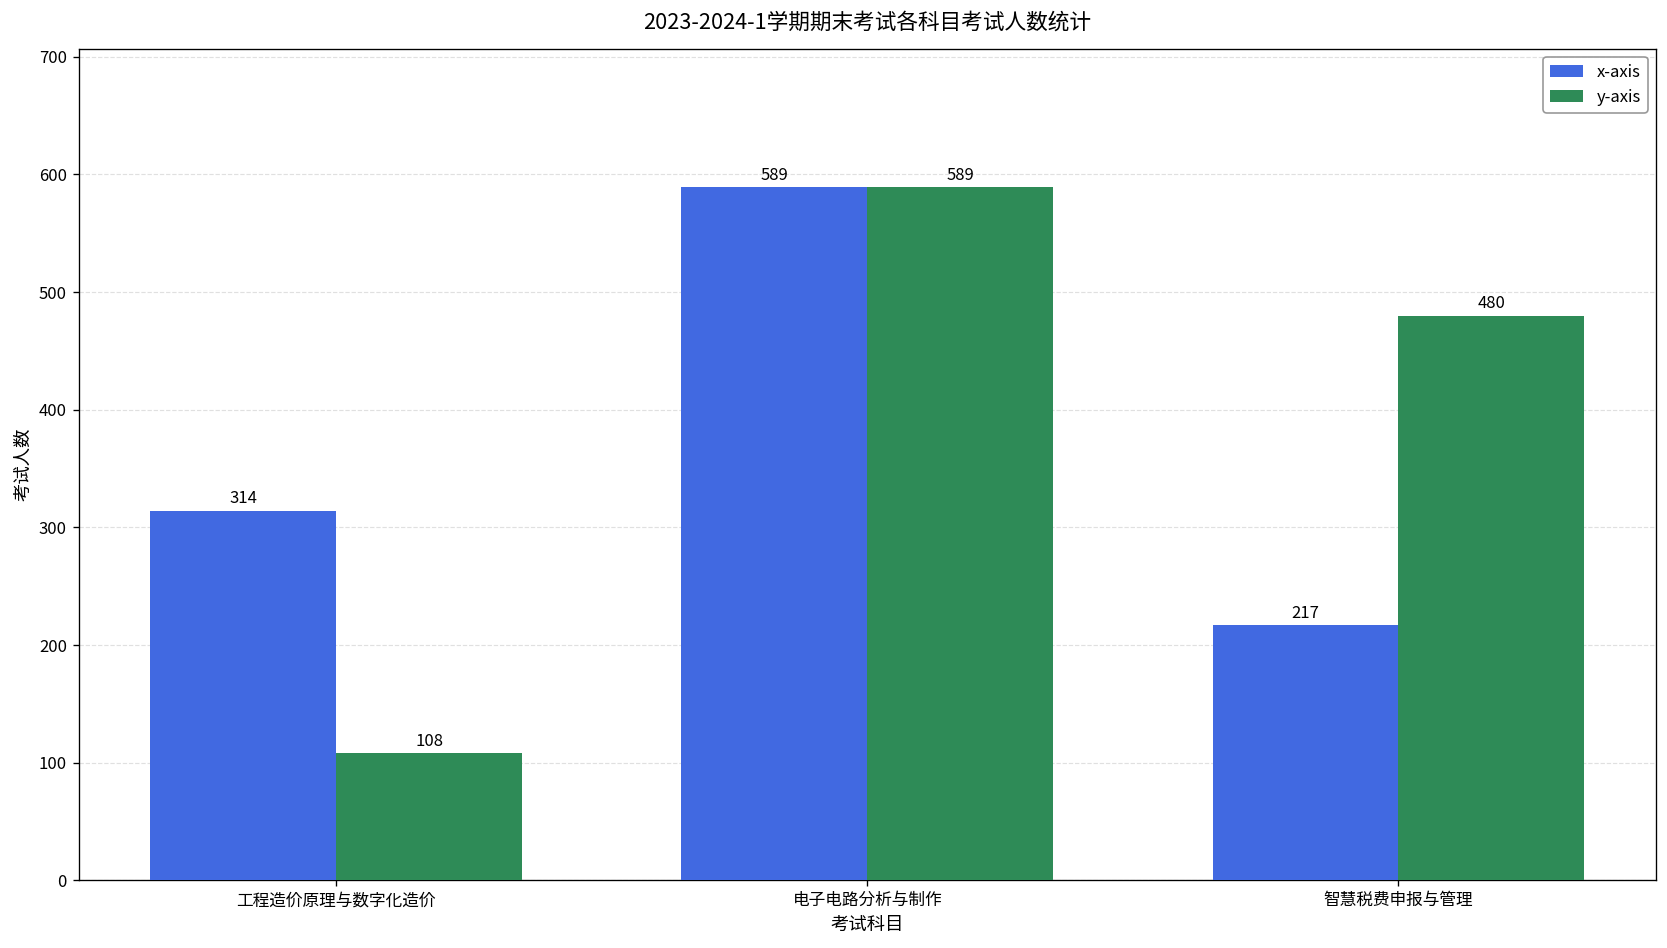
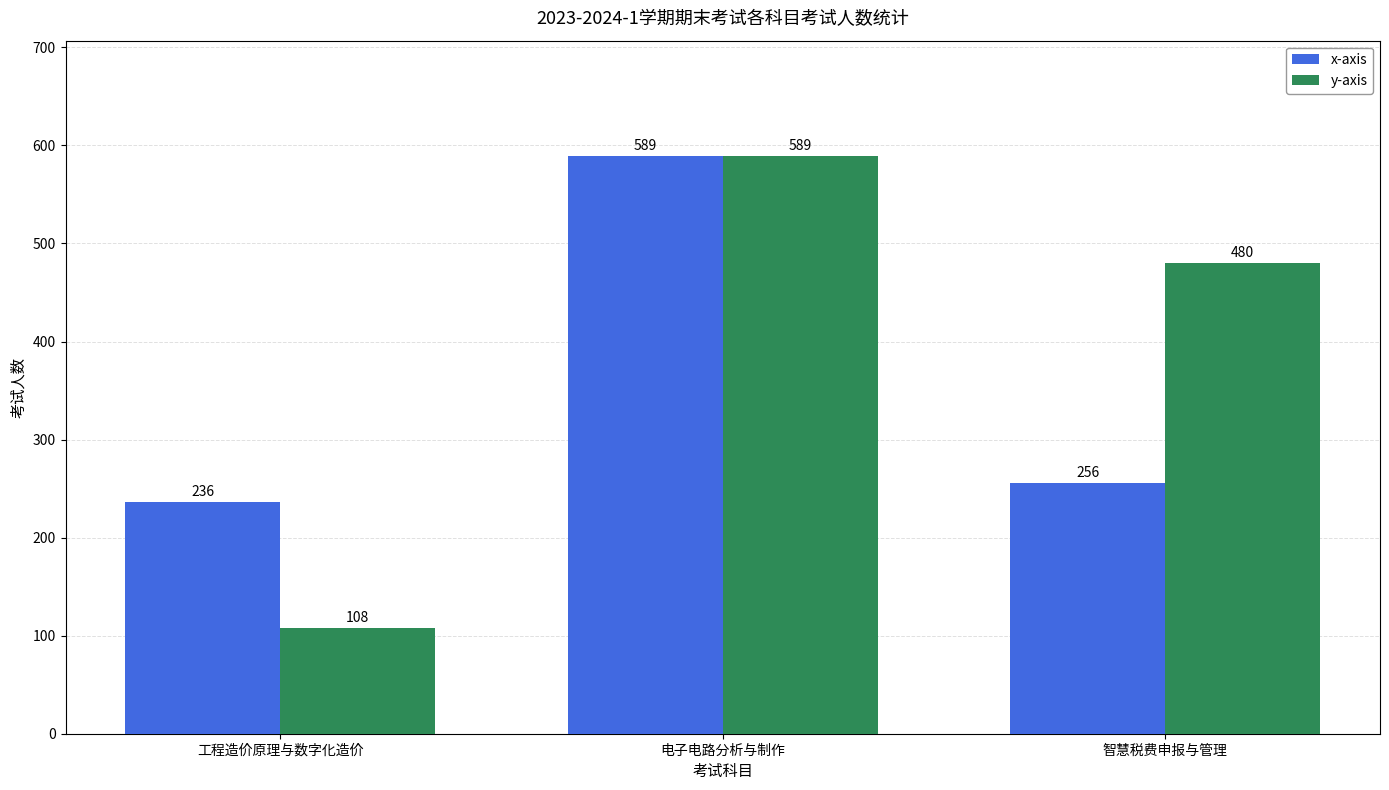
  {
    "x-axis": {
-     "工程造价原理与数字化造价": 314,
+     "工程造价原理与数字化造价": 236,
      "电子电路分析与制作": 589,
-     "智慧税费申报与管理": 217
+     "智慧税费申报与管理": 256
    },
    "y-axis": {
      "工程造价原理与数字化造价": 108,
      "电子电路分析与制作": 589,
      "智慧税费申报与管理": 480
    }
  }
